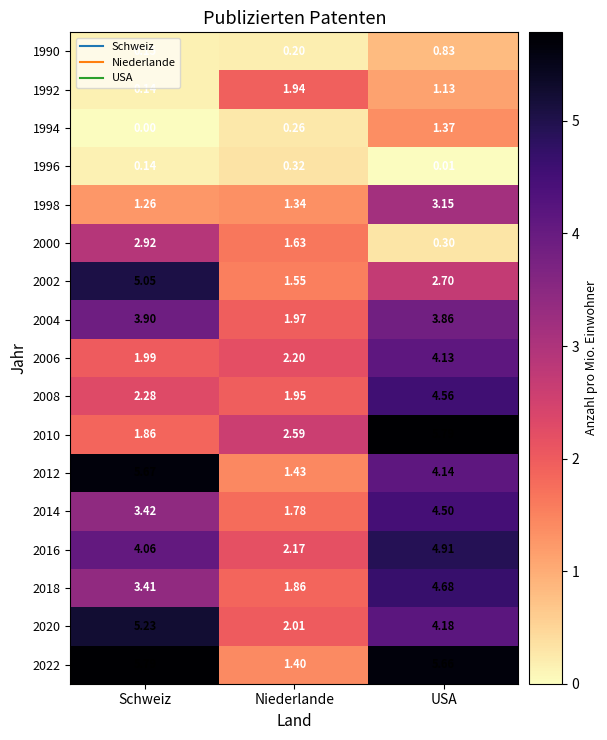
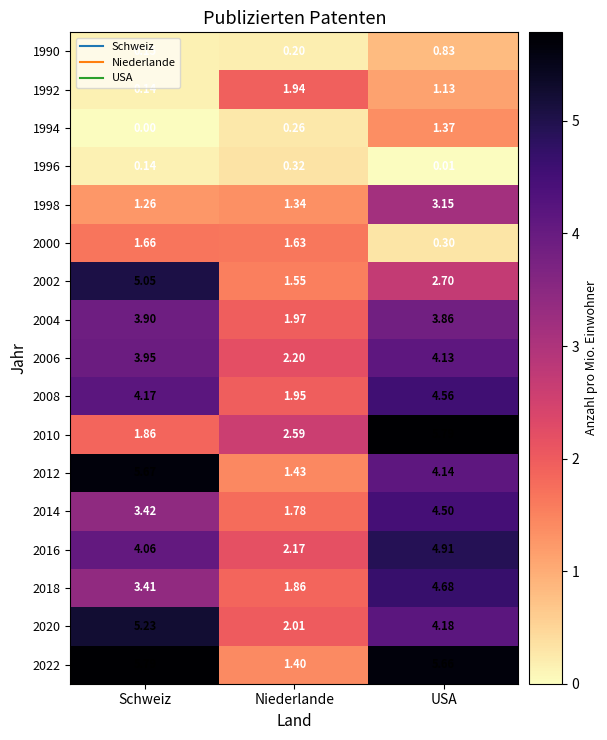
  {
    "1990": {
      "Niederlande": 0.20,
      "USA": 0.83
    },
    "1992": {
      "Niederlande": 1.94,
      "USA": 1.13
    },
    "1994": {
      "Schweiz": 0.00,
      "Niederlande": 0.26,
      "USA": 1.37
    },
    "1996": {
      "Schweiz": 0.14,
      "Niederlande": 0.32,
      "USA": 0.01
    },
    "1998": {
      "Schweiz": 1.26,
      "Niederlande": 1.34,
      "USA": 3.15
    },
    "2000": {
-     "Schweiz": 2.92,
+     "Schweiz": 1.66,
      "Niederlande": 1.63,
      "USA": 0.30
    },
    "2002": {
      "Schweiz": 5.05,
      "Niederlande": 1.55,
      "USA": 2.70
    },
    "2004": {
      "Schweiz": 3.90,
      "Niederlande": 1.97,
      "USA": 3.86
    },
    "2006": {
-     "Schweiz": 1.99,
+     "Schweiz": 3.95,
      "Niederlande": 2.20,
      "USA": 4.13
    },
    "2008": {
-     "Schweiz": 2.28,
+     "Schweiz": 4.17,
      "Niederlande": 1.95,
      "USA": 4.56
    },
    "2010": {
      "Schweiz": 1.86,
      "Niederlande": 2.59
    },
    "2012": {
      "Niederlande": 1.43,
      "USA": 4.14
    },
    "2014": {
      "Schweiz": 3.42,
      "Niederlande": 1.78,
      "USA": 4.50
    },
    "2016": {
      "Schweiz": 4.06,
      "Niederlande": 2.17,
      "USA": 4.91
    },
    "2018": {
      "Schweiz": 3.41,
      "Niederlande": 1.86,
      "USA": 4.68
    },
    "2020": {
      "Schweiz": 5.23,
      "Niederlande": 2.01,
      "USA": 4.18
    },
    "2022": {
      "Niederlande": 1.40
    }
  }
